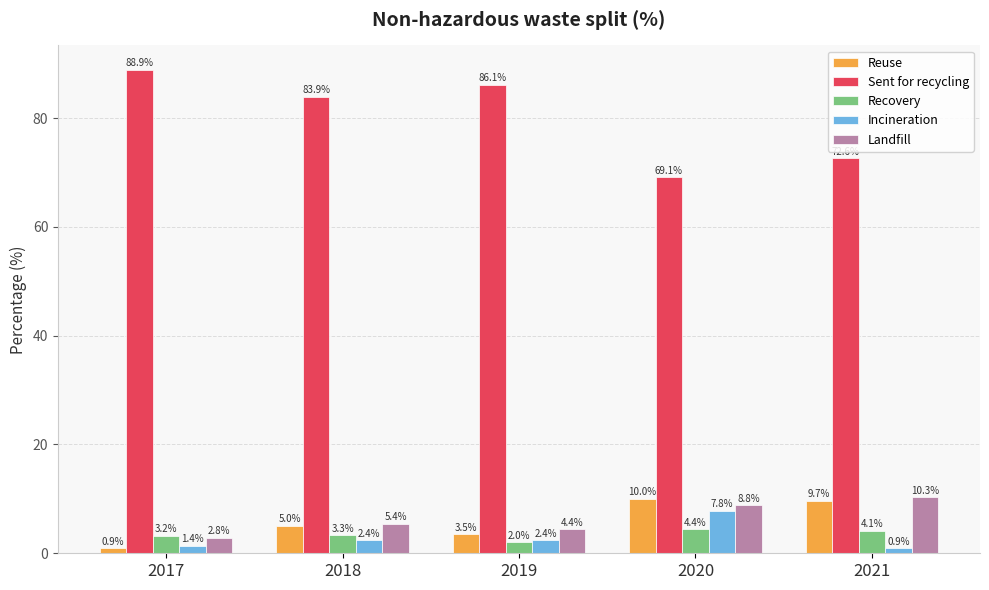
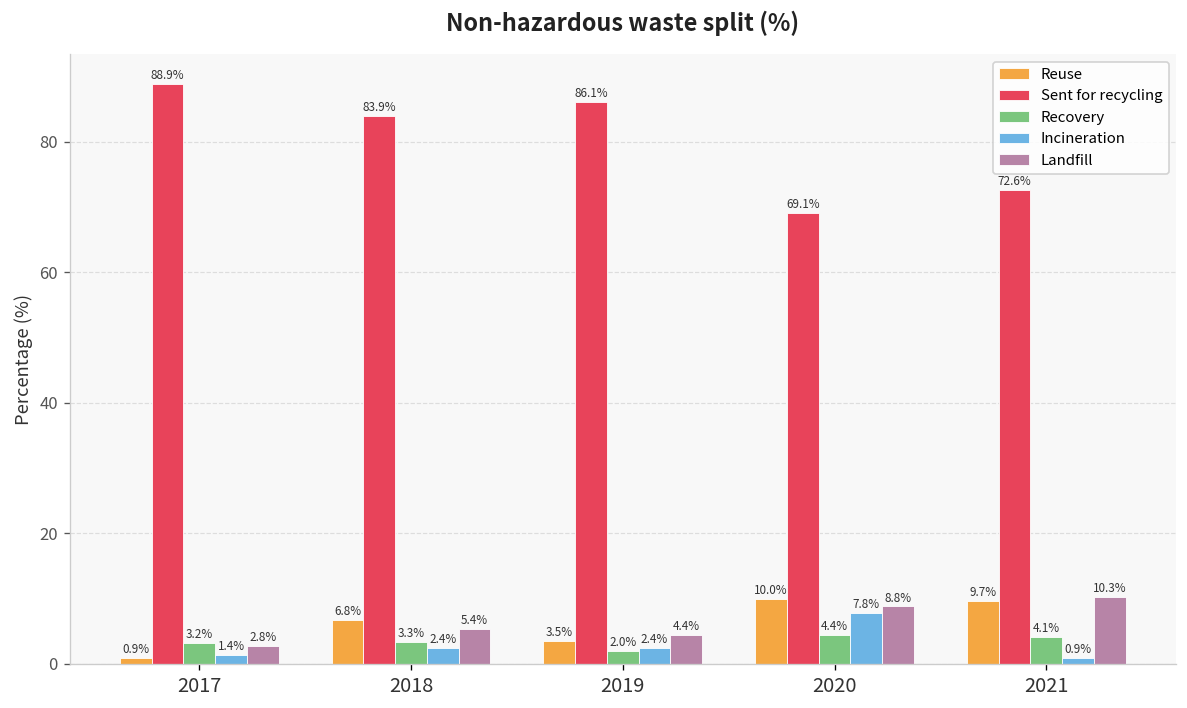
  {
    "Reuse": {
      "2017": "0.9%",
-     "2018": "5.0%",
+     "2018": "6.8%",
      "2019": "3.5%",
      "2020": "10.0%",
      "2021": "9.7%"
    },
    "Sent for recycling": {
      "2017": "88.9%",
      "2018": "83.9%",
      "2019": "86.1%",
      "2020": "69.1%"
    },
    "Recovery": {
      "2017": "3.2%",
      "2018": "3.3%",
      "2019": "2.0%",
      "2020": "4.4%",
      "2021": "4.1%"
    },
    "Incineration": {
      "2017": "1.4%",
      "2018": "2.4%",
      "2019": "2.4%",
      "2020": "7.8%",
      "2021": "0.9%"
    },
    "Landfill": {
      "2017": "2.8%",
      "2018": "5.4%",
      "2019": "4.4%",
      "2020": "8.8%",
      "2021": "10.3%"
    }
  }
